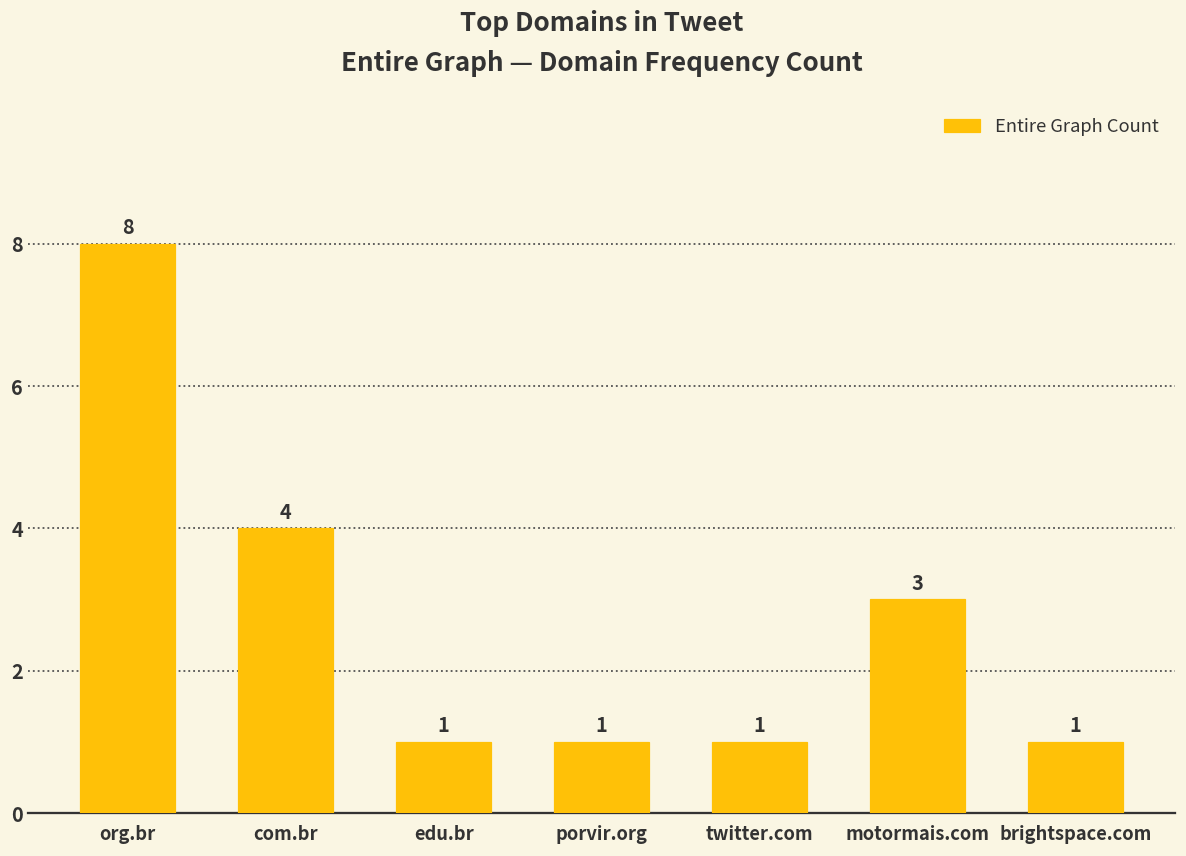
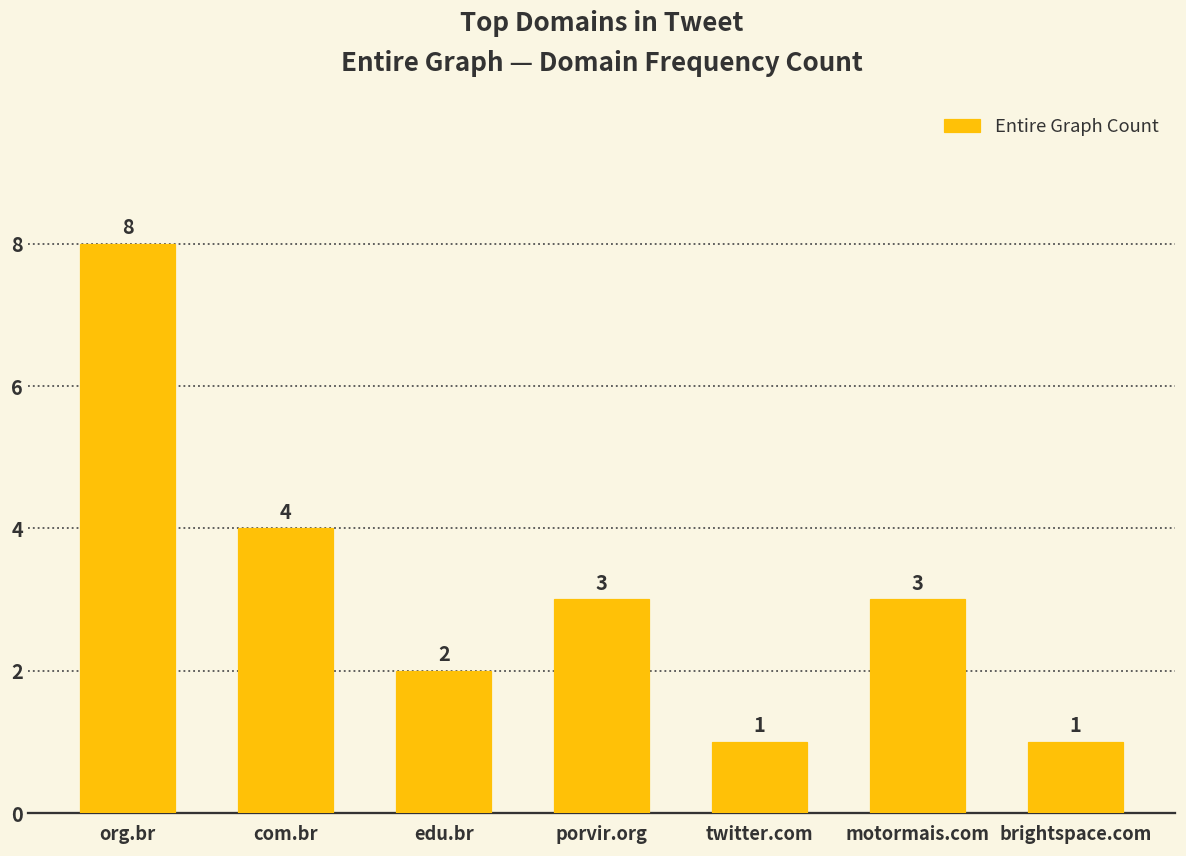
  {
    "org.br": 8,
    "com.br": 4,
-   "edu.br": 1,
-   "porvir.org": 1,
+   "edu.br": 2,
+   "porvir.org": 3,
    "twitter.com": 1,
    "motormais.com": 3,
    "brightspace.com": 1
  }
